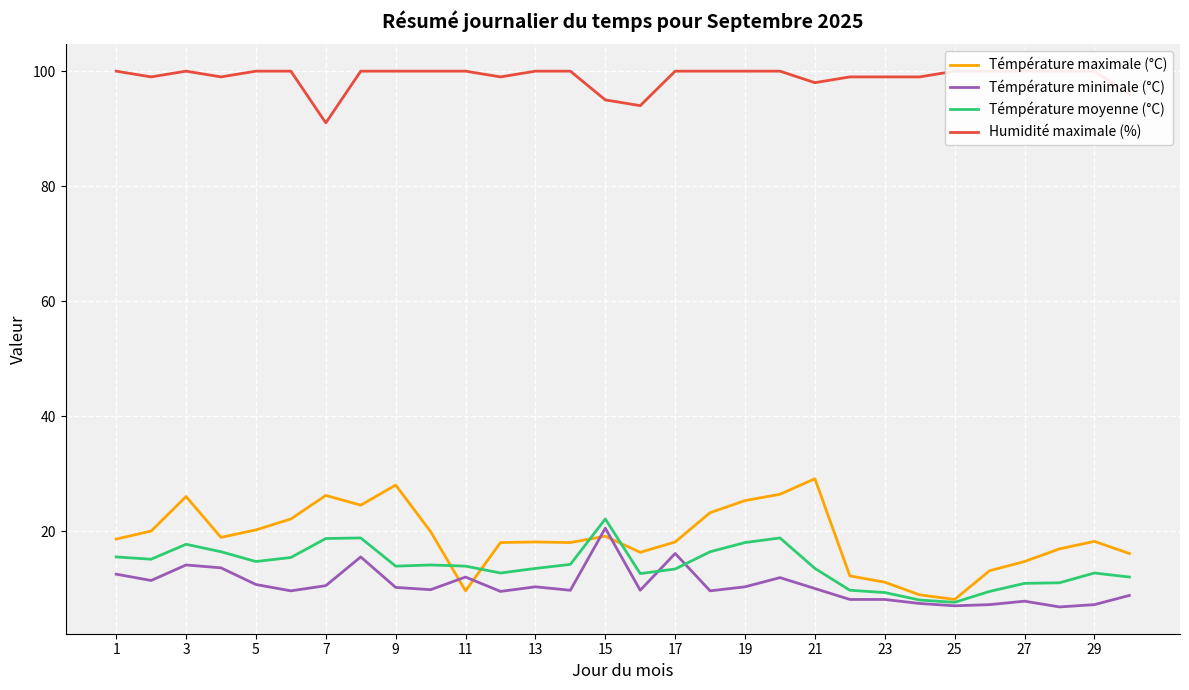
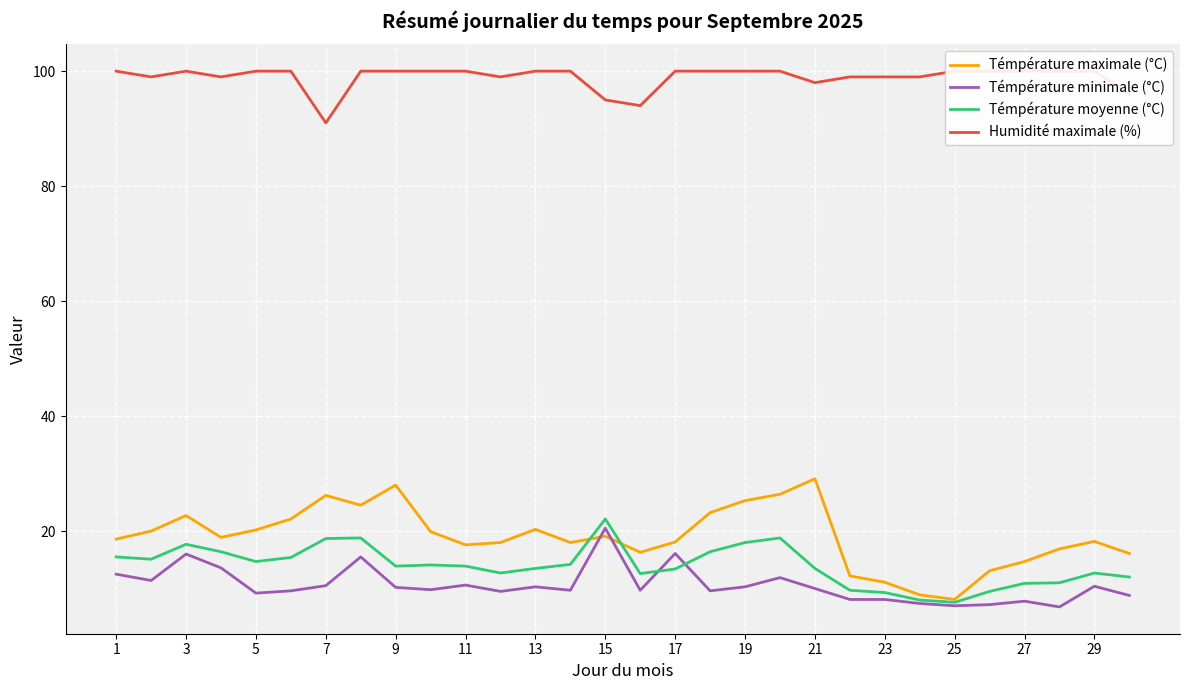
  {
    "Témpérature maximale (°C)": {
      "1": 19,
-     "3": 26,
+     "3": 23,
      "5": 20,
      "7": 26,
      "9": 28,
-     "11": 10,
-     "13": 18,
+     "11": 18,
+     "13": 20,
      "15": 19,
      "17": 18,
      "19": 25,
      "21": 29,
      "23": 11,
      "25": 8,
      "27": 15,
      "29": 18
    },
    "Témpérature minimale (°C)": {
      "1": 13,
-     "3": 14,
-     "5": 11,
+     "3": 16,
+     "5": 9,
      "7": 11,
      "9": 10,
-     "11": 12,
+     "11": 11,
      "13": 10,
      "15": 21,
      "17": 16,
      "19": 10,
      "21": 10,
      "23": 8,
      "25": 7,
      "27": 8,
-     "29": 7
+     "29": 10
    },
    "Témpérature moyenne (°C)": {
      "1": 16,
      "3": 18,
      "5": 15,
      "7": 19,
      "9": 14,
      "11": 14,
      "13": 14,
      "15": 22,
      "17": 13,
      "19": 18,
      "21": 14,
      "23": 9,
      "25": 8,
      "27": 11,
      "29": 13
    },
    "Humidité maximale (%)": {
      "1": 100,
      "3": 100,
      "5": 100,
      "7": 91,
      "9": 100,
      "11": 100,
      "13": 100,
      "15": 95,
      "17": 100,
      "19": 100,
      "21": 98,
      "23": 99
    }
  }
